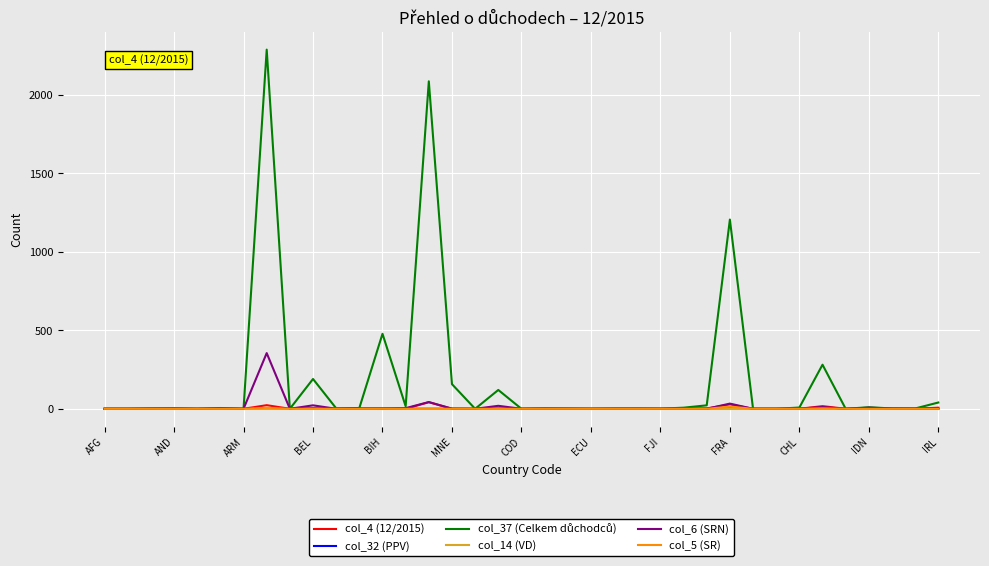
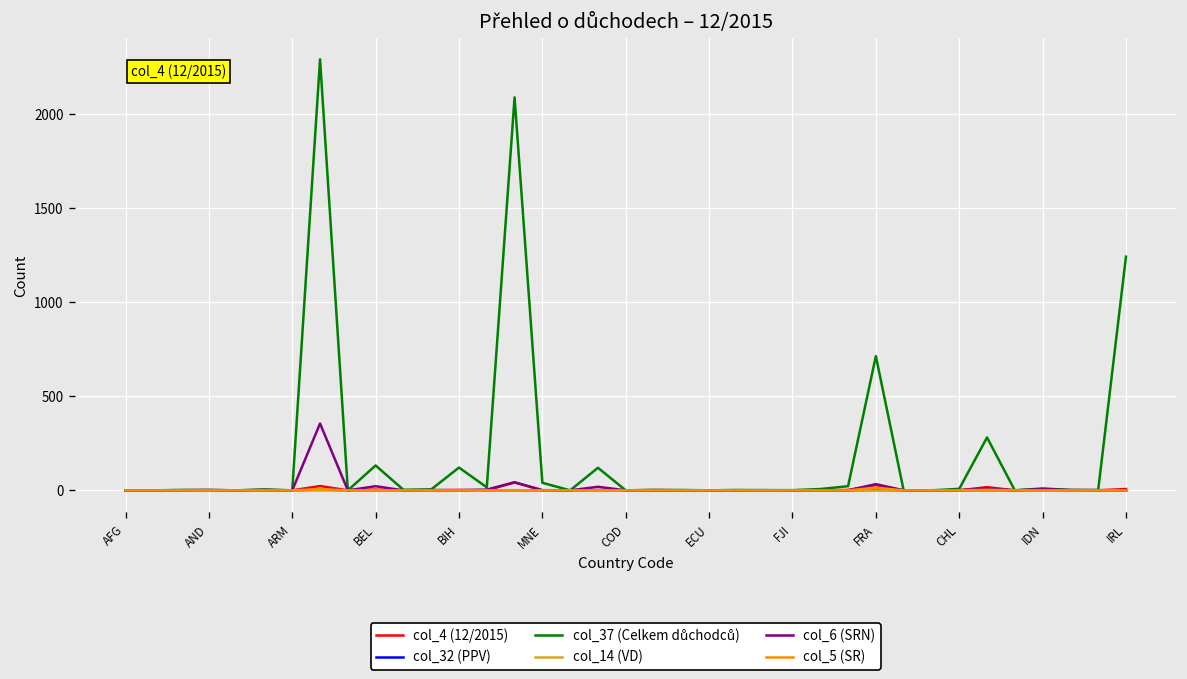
  {
    "col_37 (Celkem důchodců)": {
-     "BEL": 190,
-     "BIH": 480,
-     "MNE": 160,
-     "FRA": 1210,
-     "IRL": 40
+     "BEL": 130,
+     "BIH": 120,
+     "MNE": 40,
+     "FRA": 710,
+     "IRL": 1240
    },
    "col_6 (SRN)": {
      "BEL": 20
    }
  }
